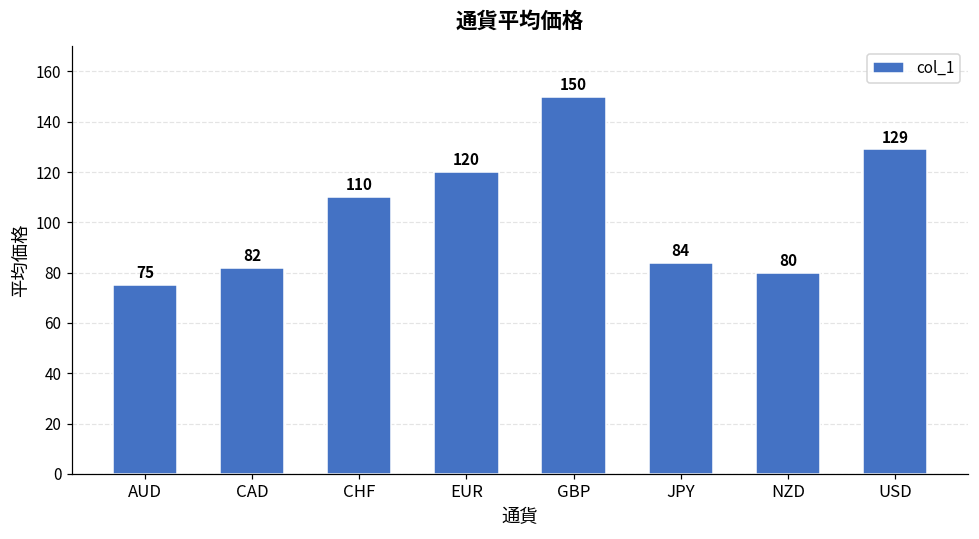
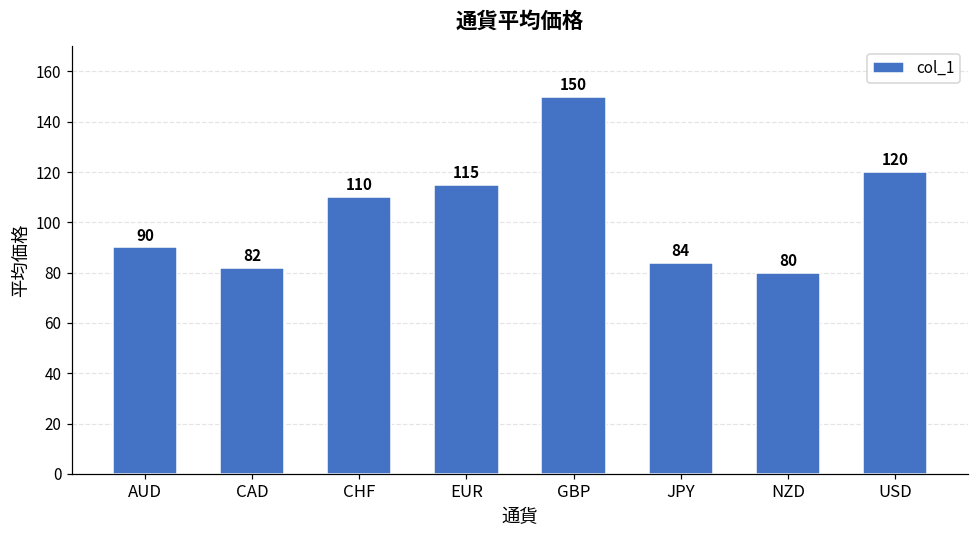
  {
-   "AUD": 75,
+   "AUD": 90,
    "CAD": 82,
    "CHF": 110,
-   "EUR": 120,
+   "EUR": 115,
    "GBP": 150,
    "JPY": 84,
    "NZD": 80,
-   "USD": 129
+   "USD": 120
  }
